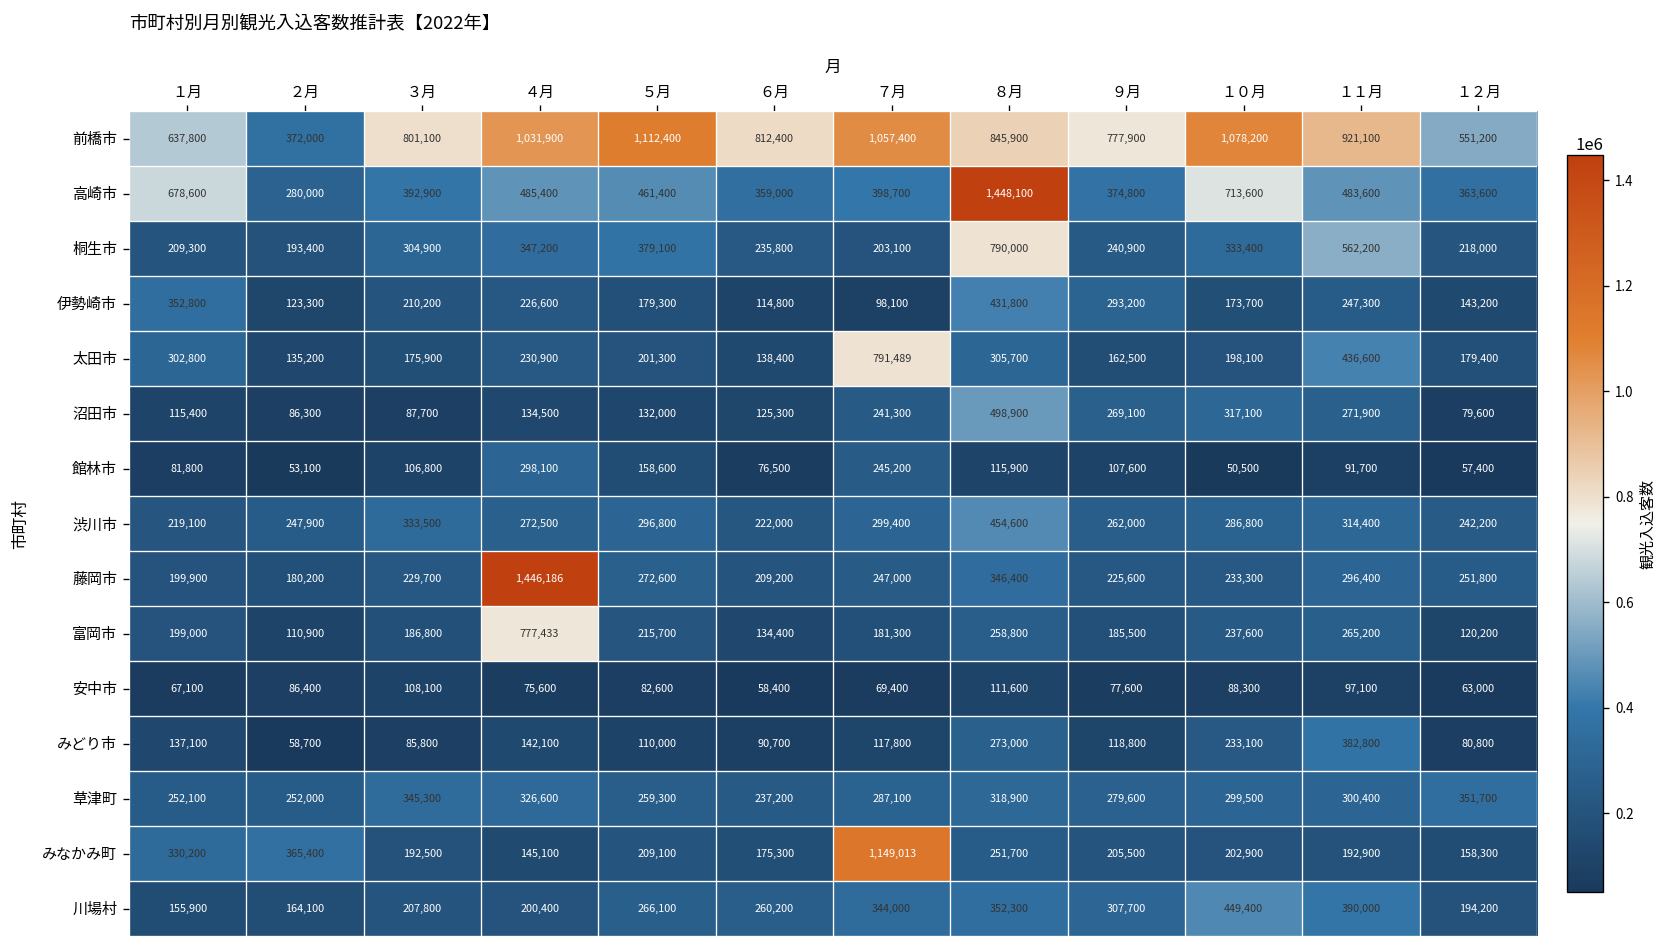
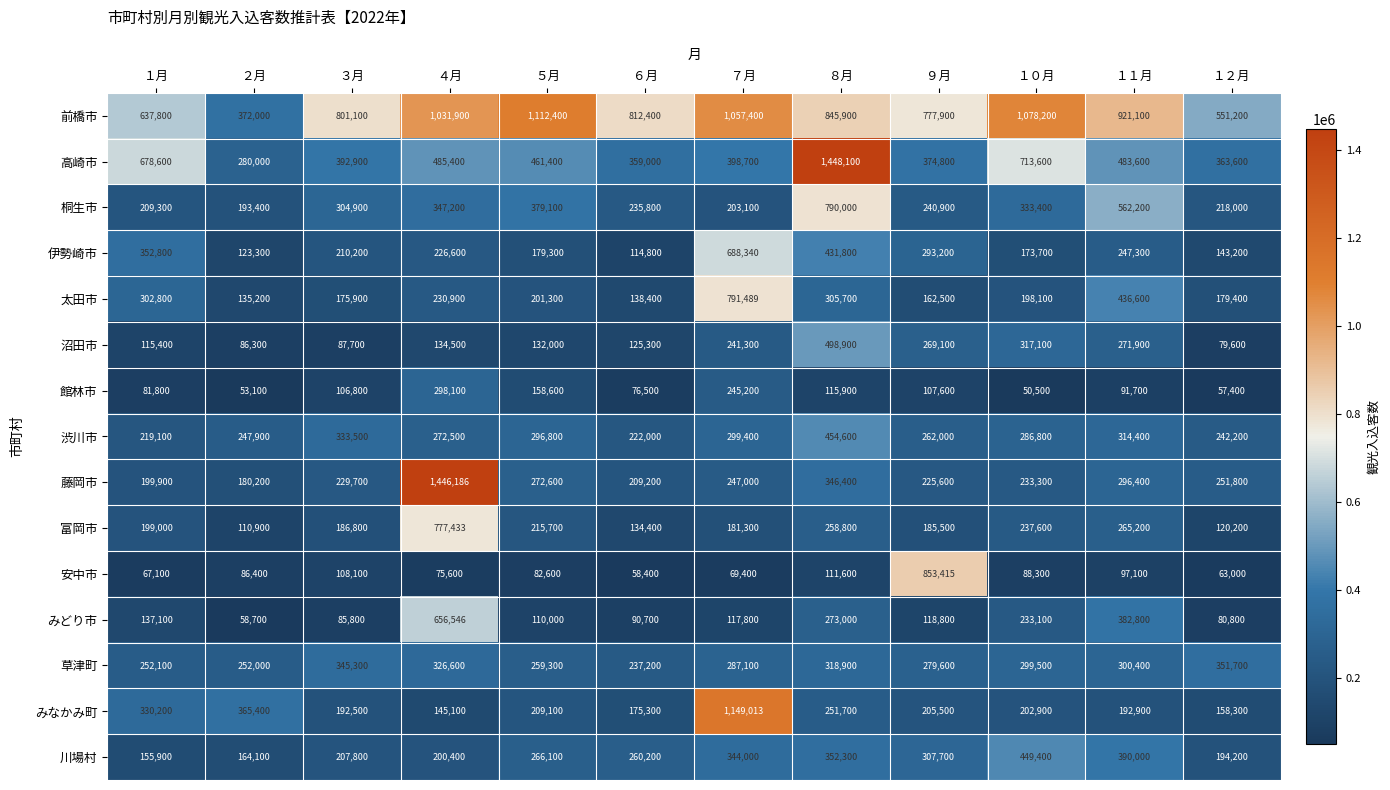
  {
    "前橋市": {
      "１月": "637,800",
      "２月": "372,000",
      "３月": "801,100",
      "４月": "1,031,900",
      "５月": "1,112,400",
      "６月": "812,400",
      "７月": "1,057,400",
      "８月": "845,900",
      "９月": "777,900",
      "１０月": "1,078,200",
      "１１月": "921,100",
      "１２月": "551,200"
    },
    "高崎市": {
      "１月": "678,600",
      "２月": "280,000",
      "３月": "392,900",
      "４月": "485,400",
      "５月": "461,400",
      "６月": "359,000",
      "７月": "398,700",
      "８月": "1,448,100",
      "９月": "374,800",
      "１０月": "713,600",
      "１１月": "483,600",
      "１２月": "363,600"
    },
    "桐生市": {
      "１月": "209,300",
      "２月": "193,400",
      "３月": "304,900",
      "４月": "347,200",
      "５月": "379,100",
      "６月": "235,800",
      "７月": "203,100",
      "８月": "790,000",
      "９月": "240,900",
      "１０月": "333,400",
      "１１月": "562,200",
      "１２月": "218,000"
    },
    "伊勢崎市": {
      "１月": "352,800",
      "２月": "123,300",
      "３月": "210,200",
      "４月": "226,600",
      "５月": "179,300",
      "６月": "114,800",
-     "７月": "98,100",
+     "７月": "688,340",
      "８月": "431,800",
      "９月": "293,200",
      "１０月": "173,700",
      "１１月": "247,300",
      "１２月": "143,200"
    },
    "太田市": {
      "１月": "302,800",
      "２月": "135,200",
      "３月": "175,900",
      "４月": "230,900",
      "５月": "201,300",
      "６月": "138,400",
      "７月": "791,489",
      "８月": "305,700",
      "９月": "162,500",
      "１０月": "198,100",
      "１１月": "436,600",
      "１２月": "179,400"
    },
    "沼田市": {
      "１月": "115,400",
      "２月": "86,300",
      "３月": "87,700",
      "４月": "134,500",
      "５月": "132,000",
      "６月": "125,300",
      "７月": "241,300",
      "８月": "498,900",
      "９月": "269,100",
      "１０月": "317,100",
      "１１月": "271,900",
      "１２月": "79,600"
    },
    "館林市": {
      "１月": "81,800",
      "２月": "53,100",
      "３月": "106,800",
      "４月": "298,100",
      "５月": "158,600",
      "６月": "76,500",
      "７月": "245,200",
      "８月": "115,900",
      "９月": "107,600",
      "１０月": "50,500",
      "１１月": "91,700",
      "１２月": "57,400"
    },
    "渋川市": {
      "１月": "219,100",
      "２月": "247,900",
      "３月": "333,500",
      "４月": "272,500",
      "５月": "296,800",
      "６月": "222,000",
      "７月": "299,400",
      "８月": "454,600",
      "９月": "262,000",
      "１０月": "286,800",
      "１１月": "314,400",
      "１２月": "242,200"
    },
    "藤岡市": {
      "１月": "199,900",
      "２月": "180,200",
      "３月": "229,700",
      "４月": "1,446,186",
      "５月": "272,600",
      "６月": "209,200",
      "７月": "247,000",
      "８月": "346,400",
      "９月": "225,600",
      "１０月": "233,300",
      "１１月": "296,400",
      "１２月": "251,800"
    },
    "富岡市": {
      "１月": "199,000",
      "２月": "110,900",
      "３月": "186,800",
      "４月": "777,433",
      "５月": "215,700",
      "６月": "134,400",
      "７月": "181,300",
      "８月": "258,800",
      "９月": "185,500",
      "１０月": "237,600",
      "１１月": "265,200",
      "１２月": "120,200"
    },
    "安中市": {
      "１月": "67,100",
      "２月": "86,400",
      "３月": "108,100",
      "４月": "75,600",
      "５月": "82,600",
      "６月": "58,400",
      "７月": "69,400",
      "８月": "111,600",
-     "９月": "77,600",
+     "９月": "853,415",
      "１０月": "88,300",
      "１１月": "97,100",
      "１２月": "63,000"
    },
    "みどり市": {
      "１月": "137,100",
      "２月": "58,700",
      "３月": "85,800",
-     "４月": "142,100",
+     "４月": "656,546",
      "５月": "110,000",
      "６月": "90,700",
      "７月": "117,800",
      "８月": "273,000",
      "９月": "118,800",
      "１０月": "233,100",
      "１１月": "382,800",
      "１２月": "80,800"
    },
    "草津町": {
      "１月": "252,100",
      "２月": "252,000",
      "３月": "345,300",
      "４月": "326,600",
      "５月": "259,300",
      "６月": "237,200",
      "７月": "287,100",
      "８月": "318,900",
      "９月": "279,600",
      "１０月": "299,500",
      "１１月": "300,400",
      "１２月": "351,700"
    },
    "みなかみ町": {
      "１月": "330,200",
      "２月": "365,400",
      "３月": "192,500",
      "４月": "145,100",
      "５月": "209,100",
      "６月": "175,300",
      "７月": "1,149,013",
      "８月": "251,700",
      "９月": "205,500",
      "１０月": "202,900",
      "１１月": "192,900",
      "１２月": "158,300"
    },
    "川場村": {
      "１月": "155,900",
      "２月": "164,100",
      "３月": "207,800",
      "４月": "200,400",
      "５月": "266,100",
      "６月": "260,200",
      "７月": "344,000",
      "８月": "352,300",
      "９月": "307,700",
      "１０月": "449,400",
      "１１月": "390,000",
      "１２月": "194,200"
    }
  }
